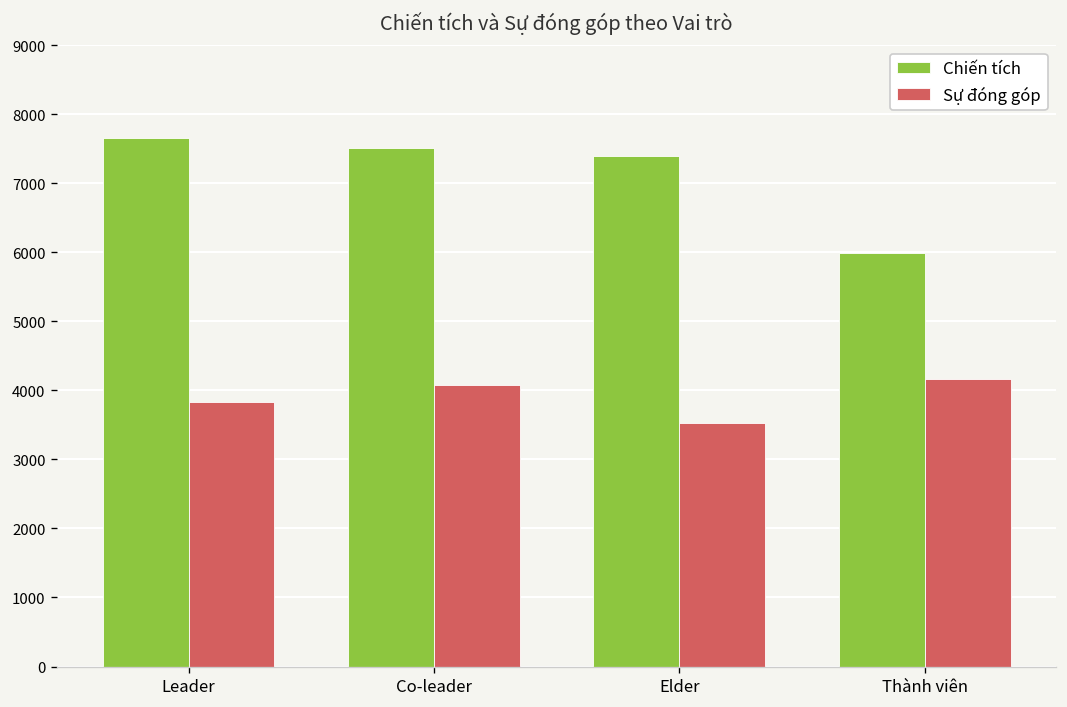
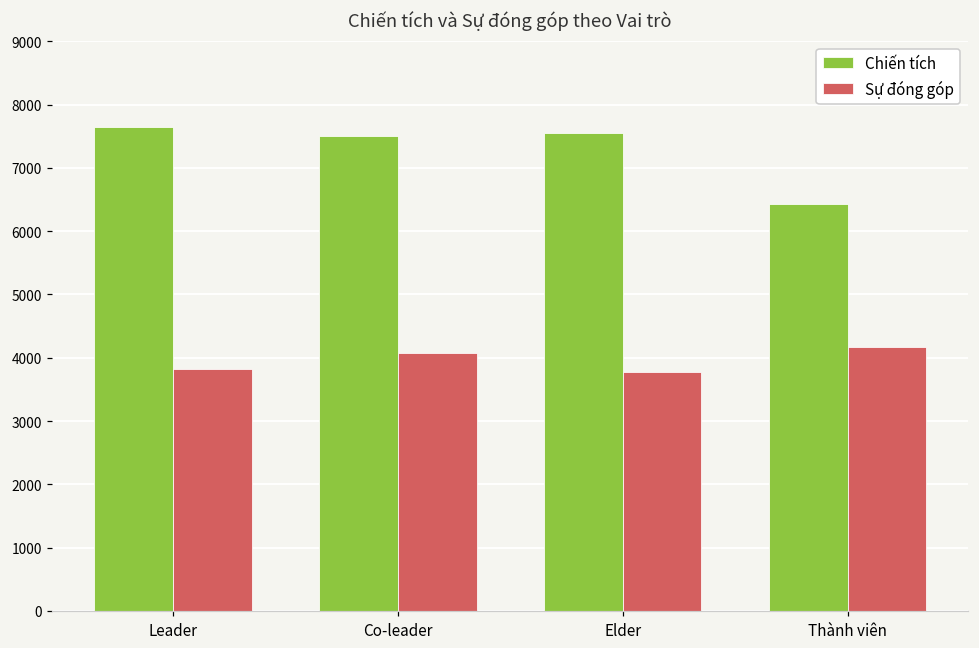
  {
    "Chiến tích": {
      "Leader": 7700,
      "Co-leader": 7500,
-     "Elder": 7400,
-     "Thành viên": 6000
+     "Elder": 7600,
+     "Thành viên": 6400
    },
    "Sự đóng góp": {
      "Leader": 3800,
      "Co-leader": 4100,
-     "Elder": 3500,
+     "Elder": 3800,
      "Thành viên": 4200
    }
  }
